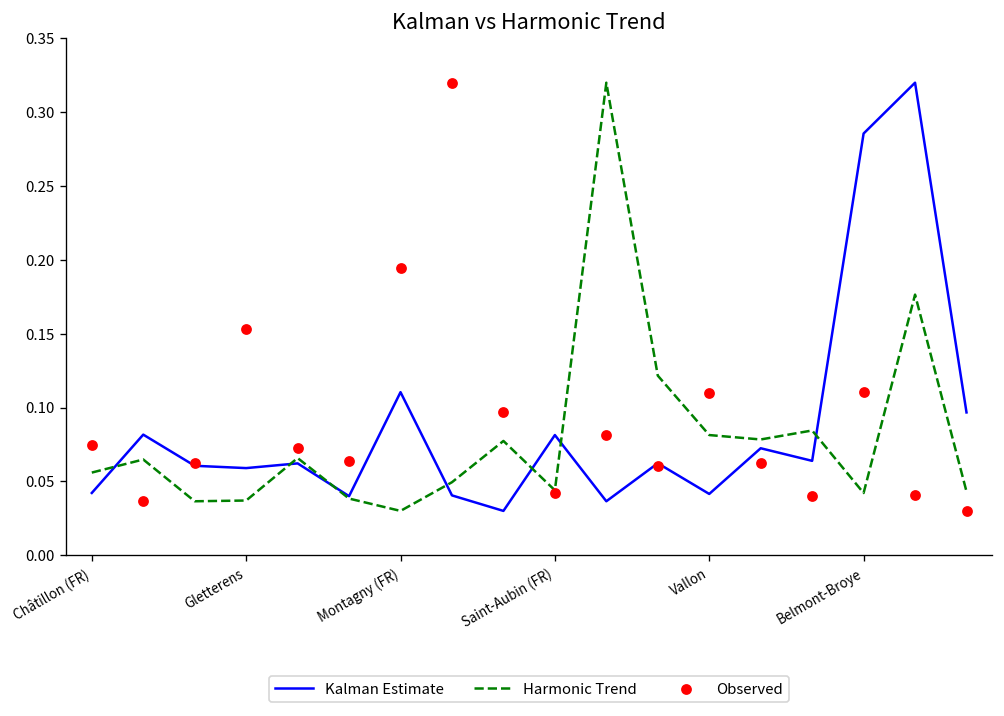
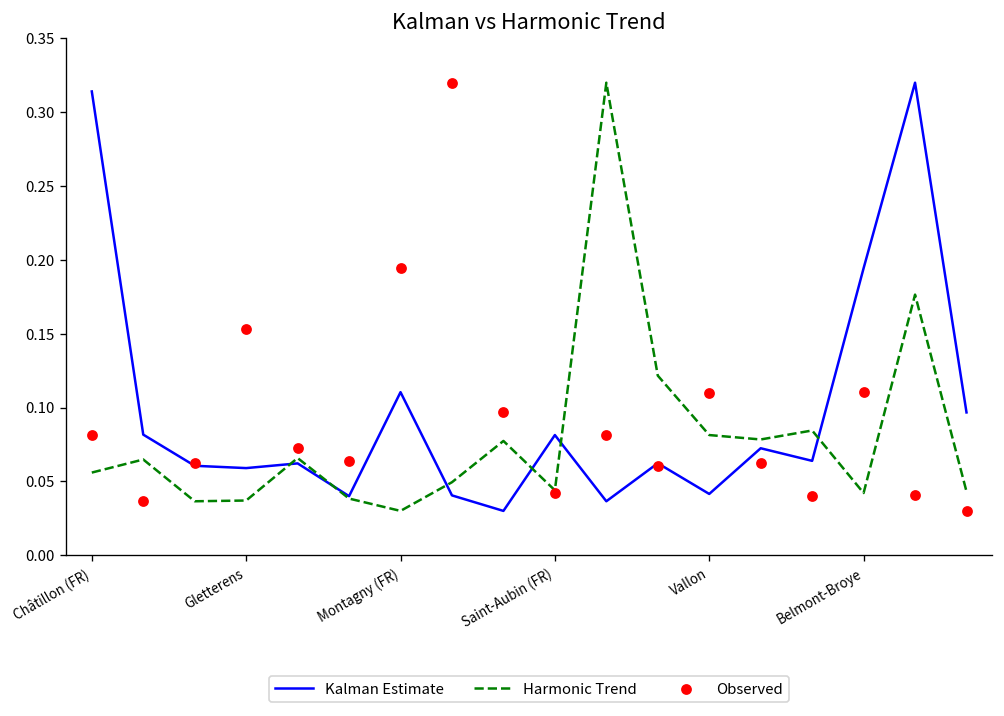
  {
    "Kalman Estimate": {
-     "Châtillon (FR)": 0.042,
+     "Châtillon (FR)": 0.314,
      "Gletterens": 0.059,
      "Montagny (FR)": 0.110,
      "Saint-Aubin (FR)": 0.081,
      "Vallon": 0.041,
-     "Belmont-Broye": 0.286
+     "Belmont-Broye": 0.194
    },
    "Observed": {
-     "Châtillon (FR)": 0.074
+     "Châtillon (FR)": 0.081
    },
    "Harmonic Trend": {
      "Châtillon (FR)": 0.056,
      "Gletterens": 0.037,
      "Montagny (FR)": 0.030,
      "Vallon": 0.081,
      "Belmont-Broye": 0.042
    }
  }
